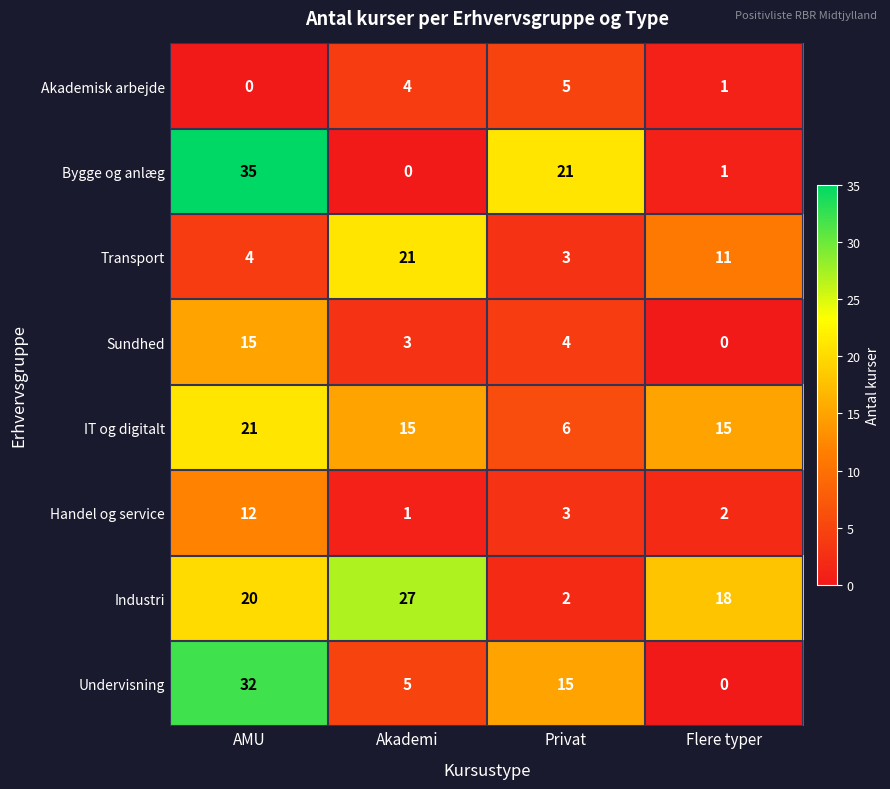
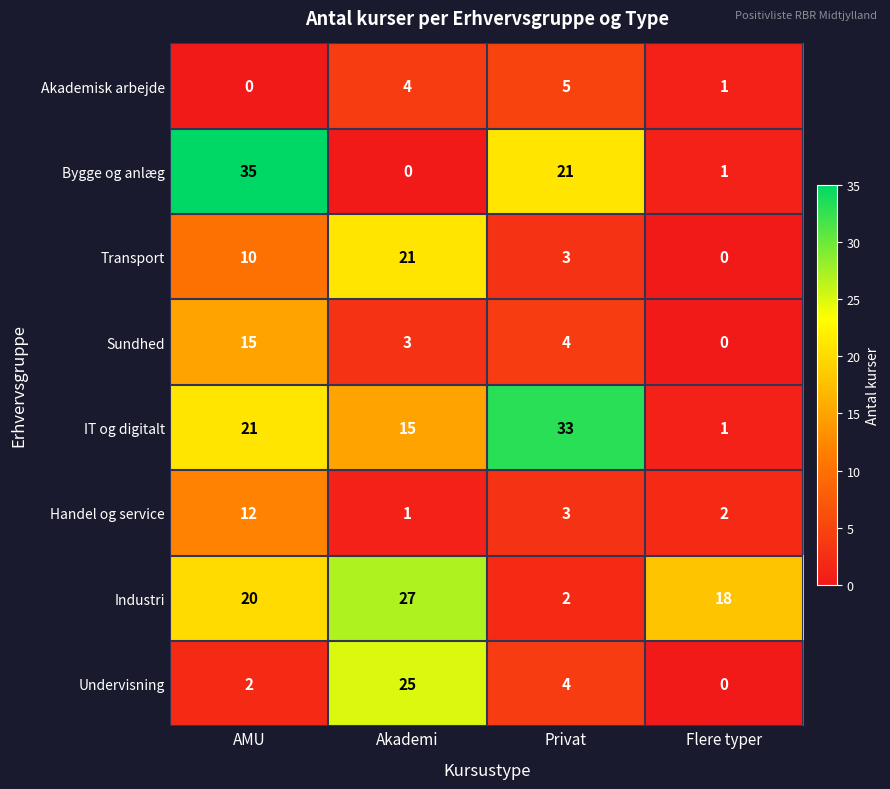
  {
    "Akademisk arbejde": {
      "AMU": 0,
      "Akademi": 4,
      "Privat": 5,
      "Flere typer": 1
    },
    "Bygge og anlæg": {
      "AMU": 35,
      "Akademi": 0,
      "Privat": 21,
      "Flere typer": 1
    },
    "Transport": {
-     "AMU": 4,
+     "AMU": 10,
      "Akademi": 21,
      "Privat": 3,
-     "Flere typer": 11
+     "Flere typer": 0
    },
    "Sundhed": {
      "AMU": 15,
      "Akademi": 3,
      "Privat": 4,
      "Flere typer": 0
    },
    "IT og digitalt": {
      "AMU": 21,
      "Akademi": 15,
-     "Privat": 6,
-     "Flere typer": 15
+     "Privat": 33,
+     "Flere typer": 1
    },
    "Handel og service": {
      "AMU": 12,
      "Akademi": 1,
      "Privat": 3,
      "Flere typer": 2
    },
    "Industri": {
      "AMU": 20,
      "Akademi": 27,
      "Privat": 2,
      "Flere typer": 18
    },
    "Undervisning": {
-     "AMU": 32,
-     "Akademi": 5,
-     "Privat": 15,
+     "AMU": 2,
+     "Akademi": 25,
+     "Privat": 4,
      "Flere typer": 0
    }
  }
